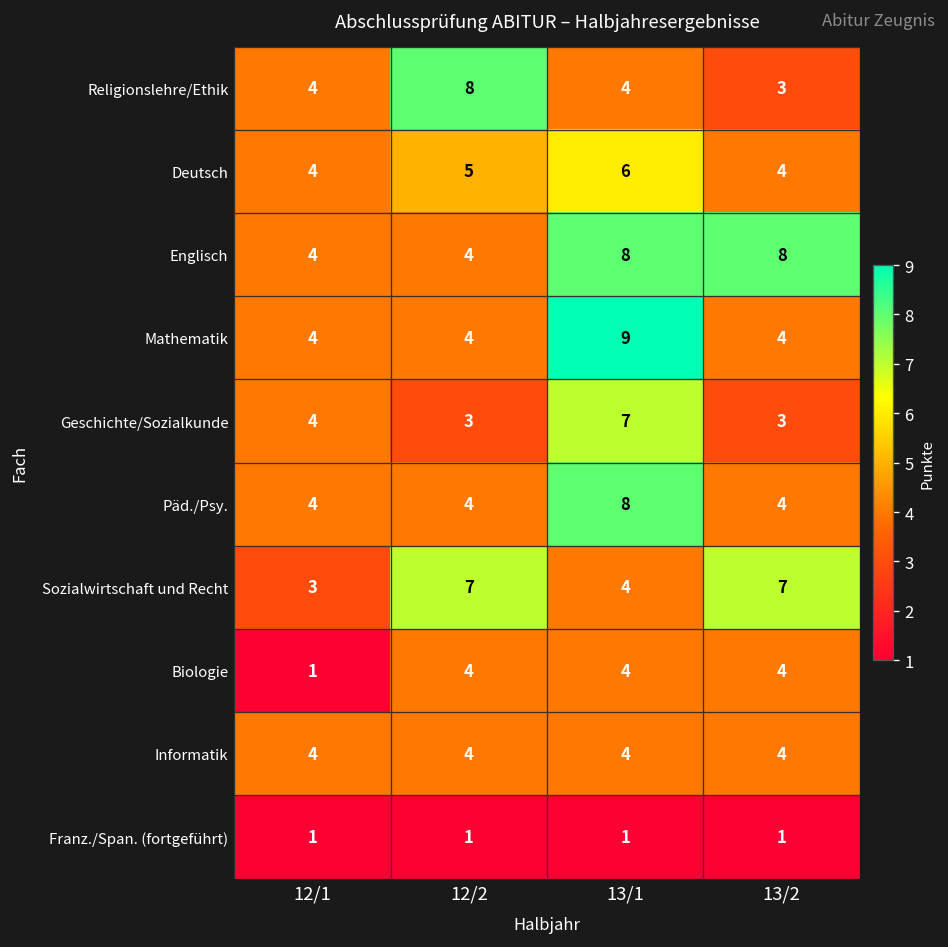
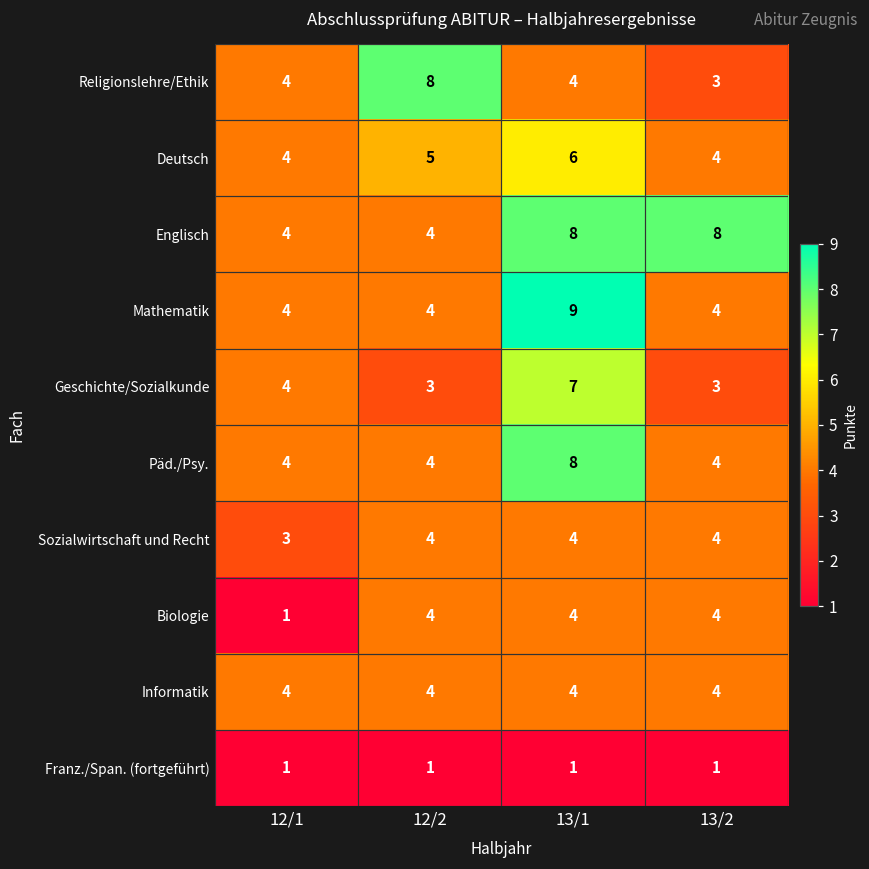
  {
    "Religionslehre/Ethik": {
      "12/1": 4,
      "12/2": 8,
      "13/1": 4,
      "13/2": 3
    },
    "Deutsch": {
      "12/1": 4,
      "12/2": 5,
      "13/1": 6,
      "13/2": 4
    },
    "Englisch": {
      "12/1": 4,
      "12/2": 4,
      "13/1": 8,
      "13/2": 8
    },
    "Mathematik": {
      "12/1": 4,
      "12/2": 4,
      "13/1": 9,
      "13/2": 4
    },
    "Geschichte/Sozialkunde": {
      "12/1": 4,
      "12/2": 3,
      "13/1": 7,
      "13/2": 3
    },
    "Päd./Psy.": {
      "12/1": 4,
      "12/2": 4,
      "13/1": 8,
      "13/2": 4
    },
    "Sozialwirtschaft und Recht": {
      "12/1": 3,
-     "12/2": 7,
+     "12/2": 4,
      "13/1": 4,
-     "13/2": 7
+     "13/2": 4
    },
    "Biologie": {
      "12/1": 1,
      "12/2": 4,
      "13/1": 4,
      "13/2": 4
    },
    "Informatik": {
      "12/1": 4,
      "12/2": 4,
      "13/1": 4,
      "13/2": 4
    },
    "Franz./Span. (fortgeführt)": {
      "12/1": 1,
      "12/2": 1,
      "13/1": 1,
      "13/2": 1
    }
  }
